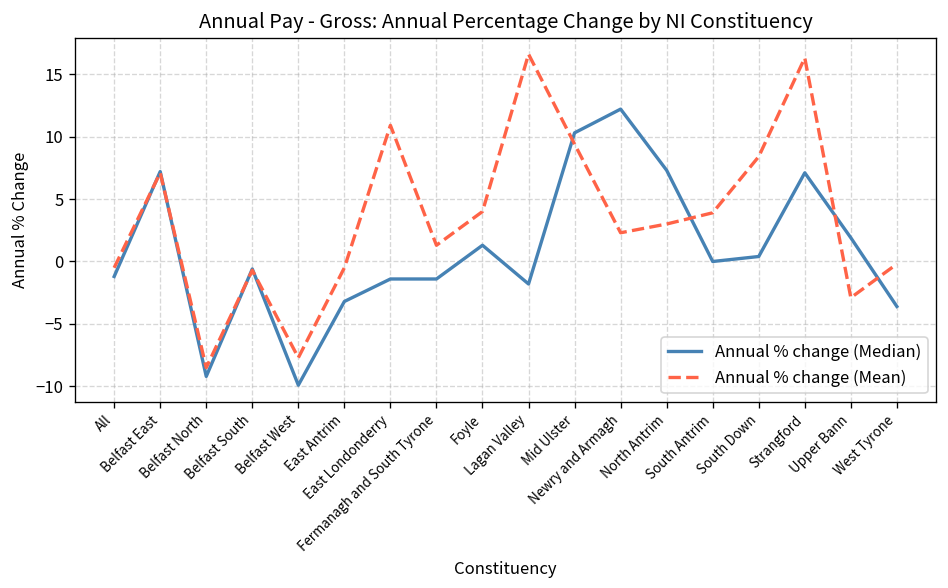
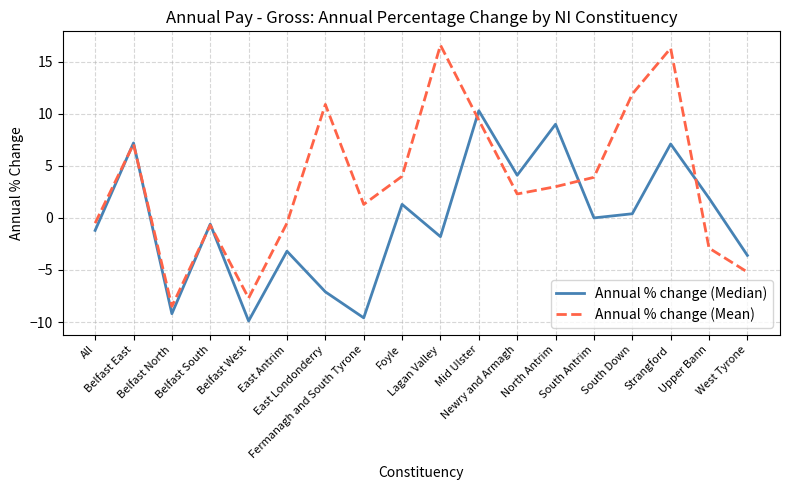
  {
    "Annual % change (Median)": {
      "All": -1.2,
      "Belfast North": -9.2,
      "Belfast West": -9.9,
      "East Antrim": -3.2,
-     "East Londonderry": -1.4,
-     "Fermanagh and South Tyrone": -1.4,
+     "East Londonderry": -7.1,
+     "Fermanagh and South Tyrone": -9.6,
      "Foyle": 1.3,
      "Lagan Valley": -1.8,
      "Mid Ulster": 10.3,
-     "Newry and Armagh": 12.2,
-     "North Antrim": 7.3,
+     "Newry and Armagh": 4.1,
+     "North Antrim": 9.0,
      "South Antrim": 0.0,
      "South Down": 0.4,
      "Strangford": 7.1,
      "Upper Bann": 1.9,
      "West Tyrone": -3.6
    },
    "Annual % change (Mean)": {
      "All": -0.5,
      "Belfast North": -8.5,
      "Belfast West": -7.7,
      "East Antrim": -0.5,
      "East Londonderry": 10.9,
      "Fermanagh and South Tyrone": 1.3,
      "Foyle": 4.0,
      "Lagan Valley": 16.6,
      "Mid Ulster": 9.4,
      "Newry and Armagh": 2.3,
      "North Antrim": 3.0,
      "South Antrim": 3.9,
-     "South Down": 8.4,
+     "South Down": 11.9,
      "Strangford": 16.3,
      "Upper Bann": -2.9,
-     "West Tyrone": -0.2
+     "West Tyrone": -5.2
    }
  }
